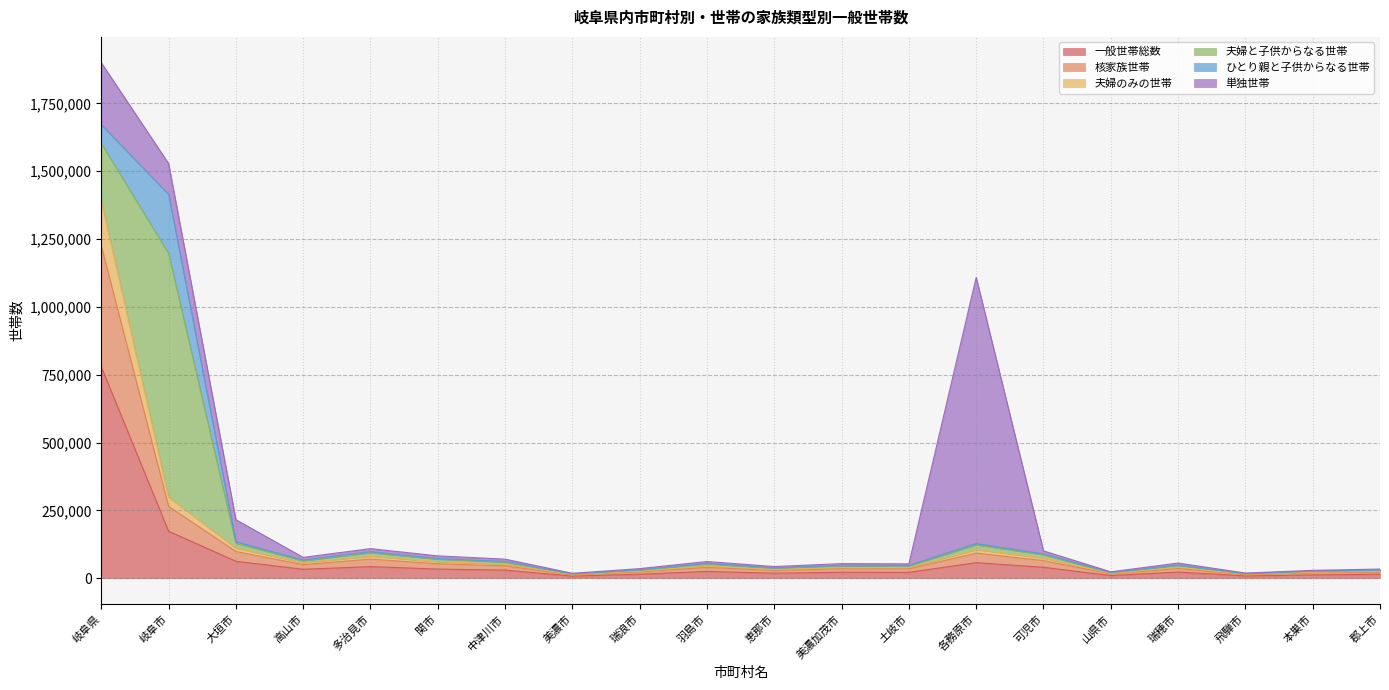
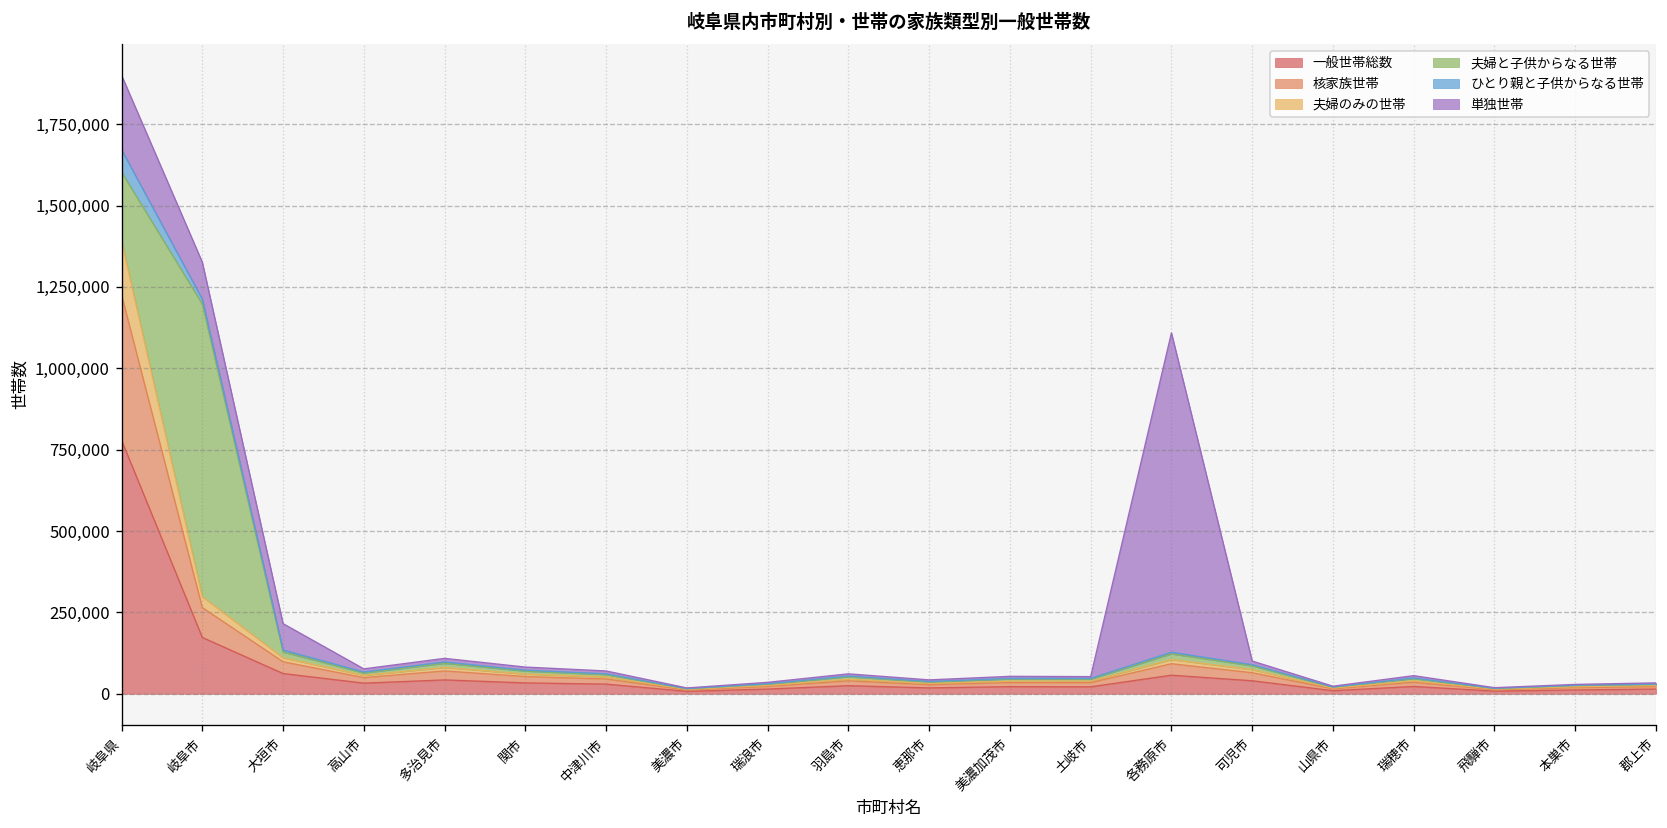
  {
    "夫婦と子供からなる世帯": {
      "岐阜県": "210,000",
      "岐阜市": "900,000"
    },
    "ひとり親と子供からなる世帯": {
      "岐阜県": "70,000",
-     "岐阜市": "220,000"
+     "岐阜市": "10,000"
    },
    "単独世帯": {
      "岐阜県": "230,000",
      "岐阜市": "110,000",
      "大垣市": "80,000",
      "高山市": "10,000",
      "多治見市": "10,000",
      "関市": "10,000",
      "各務原市": "980,000",
      "可児市": "10,000"
    }
  }
